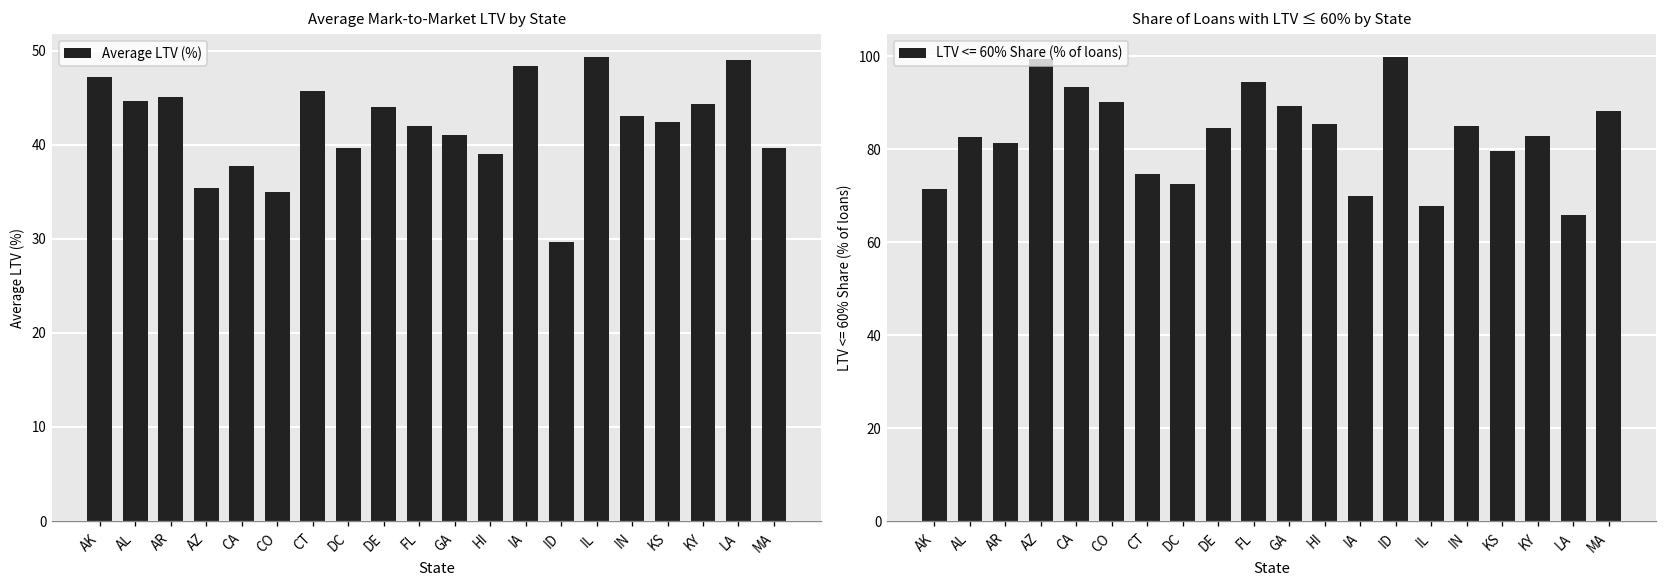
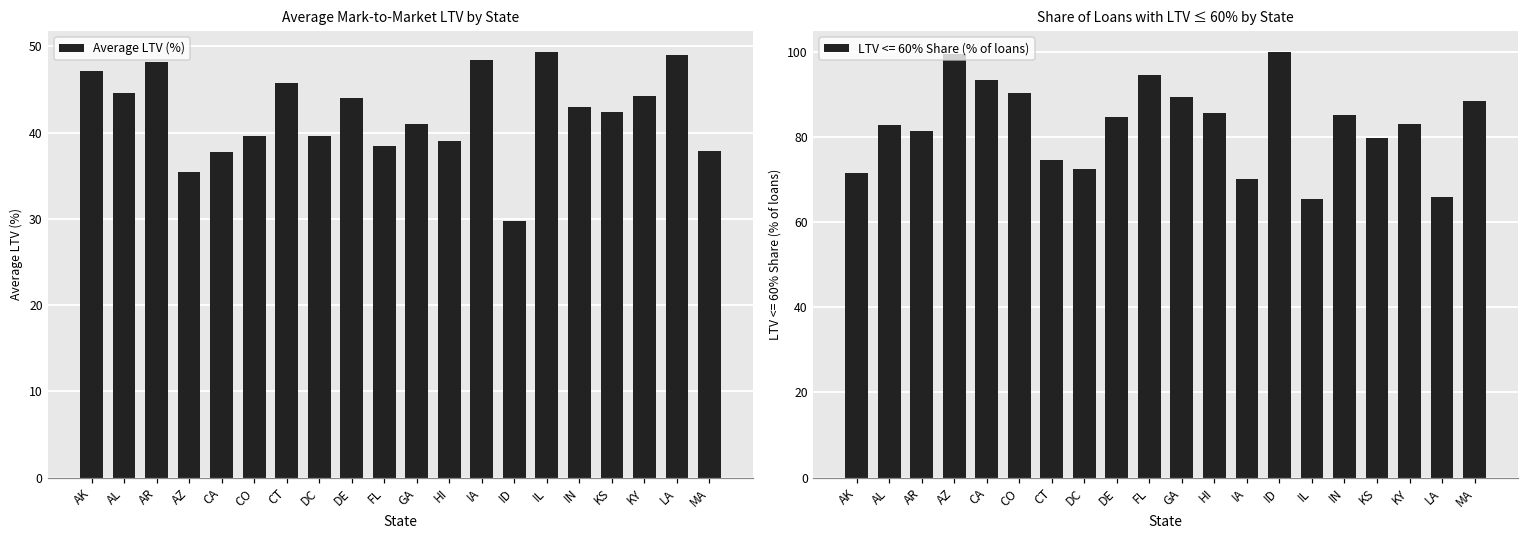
  {
    "Average Mark-to-Market LTV by State": {
      "AK": 47,
      "AL": 45,
-     "AR": 45,
+     "AR": 48,
      "AZ": 35,
      "CA": 38,
-     "CO": 35,
+     "CO": 40,
      "CT": 46,
      "DC": 40,
      "DE": 44,
-     "FL": 42,
+     "FL": 39,
      "GA": 41,
      "HI": 39,
      "IA": 48,
      "ID": 30,
      "IL": 49,
      "IN": 43,
      "KS": 42,
      "KY": 44,
      "LA": 49,
-     "MA": 40
+     "MA": 38
    },
    "Share of Loans with LTV ≤ 60% by State": {
      "AK": 71,
      "AL": 83,
      "AR": 81,
      "CA": 93,
      "CO": 90,
      "CT": 75,
      "DC": 73,
      "DE": 85,
      "FL": 94,
      "GA": 89,
      "HI": 86,
      "IA": 70,
      "ID": 100,
-     "IL": 68,
+     "IL": 65,
      "IN": 85,
      "KS": 80,
      "KY": 83,
      "LA": 66,
      "MA": 88
    }
  }
